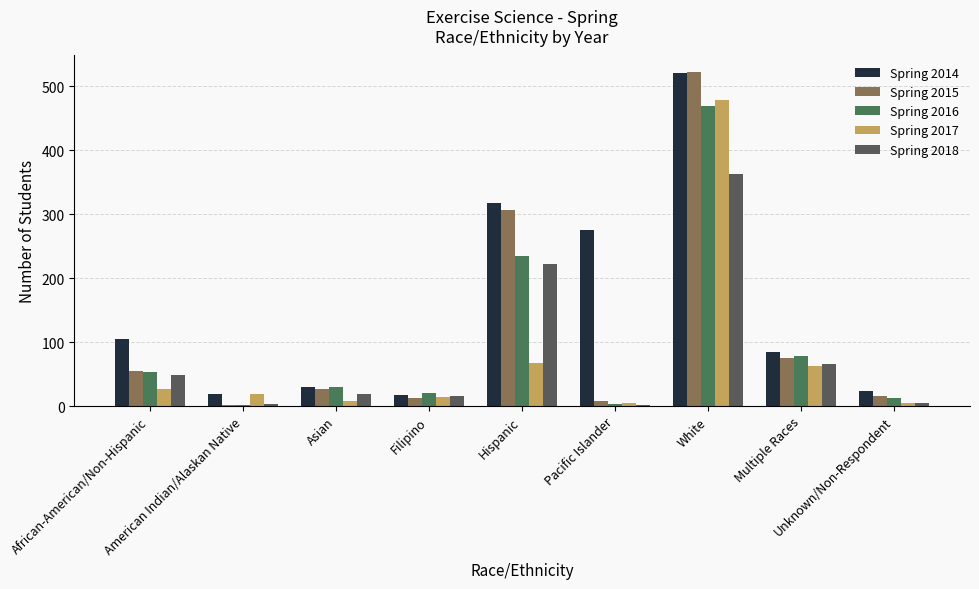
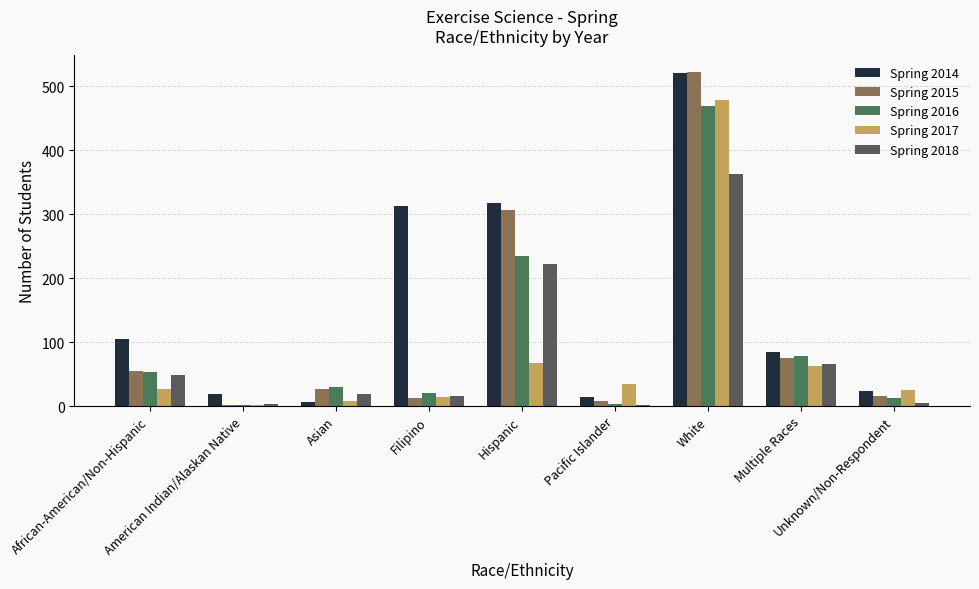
  {
    "Spring 2014": {
      "African-American/Non-Hispanic": 100,
      "American Indian/Alaskan Native": 20,
-     "Asian": 30,
-     "Filipino": 20,
+     "Asian": 10,
+     "Filipino": 310,
      "Hispanic": 320,
-     "Pacific Islander": 280,
+     "Pacific Islander": 10,
      "White": 520,
      "Multiple Races": 80,
      "Unknown/Non-Respondent": 20
    },
    "Spring 2017": {
      "African-American/Non-Hispanic": 30,
-     "American Indian/Alaskan Native": 20,
+     "American Indian/Alaskan Native": 0,
      "Asian": 10,
      "Filipino": 10,
      "Hispanic": 70,
-     "Pacific Islander": 10,
+     "Pacific Islander": 40,
      "White": 480,
      "Multiple Races": 60,
-     "Unknown/Non-Respondent": 10
+     "Unknown/Non-Respondent": 30
    }
  }
